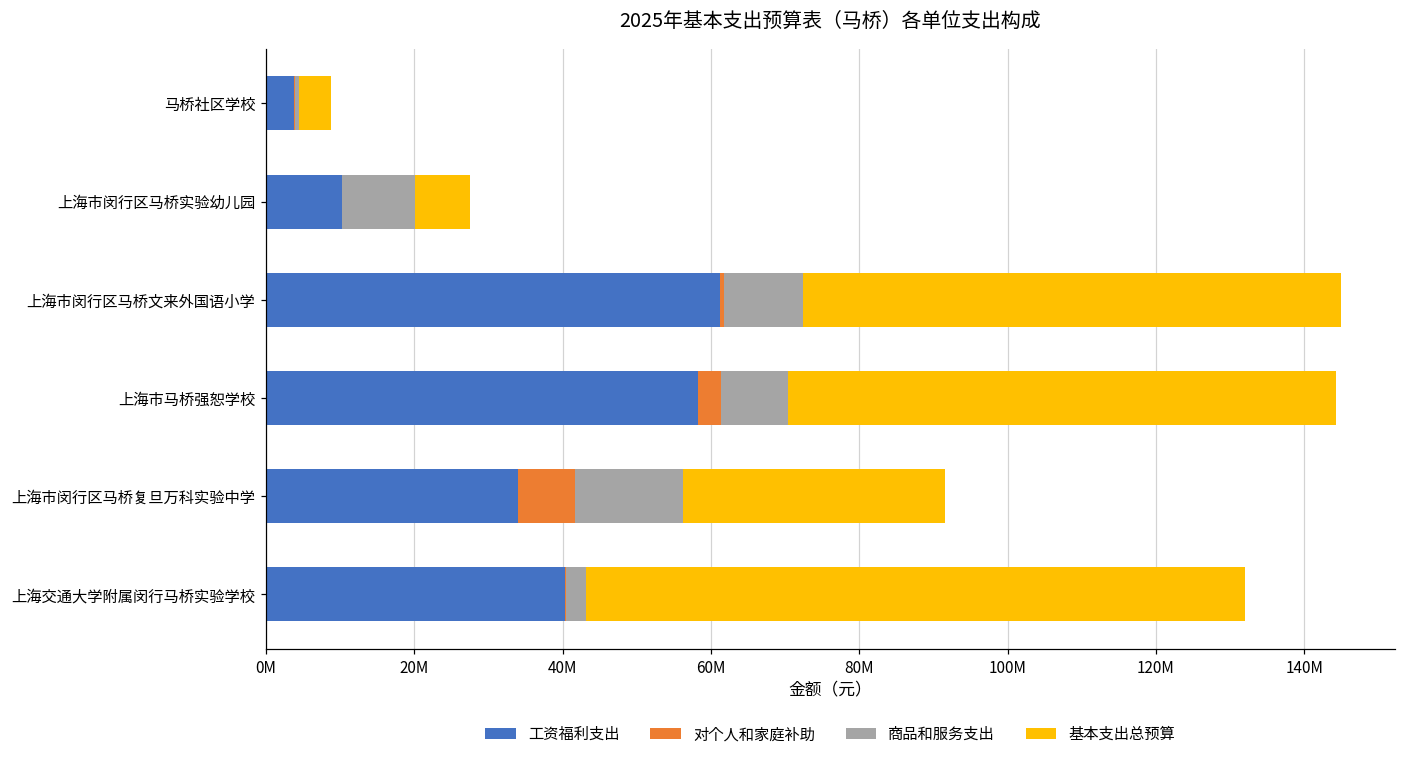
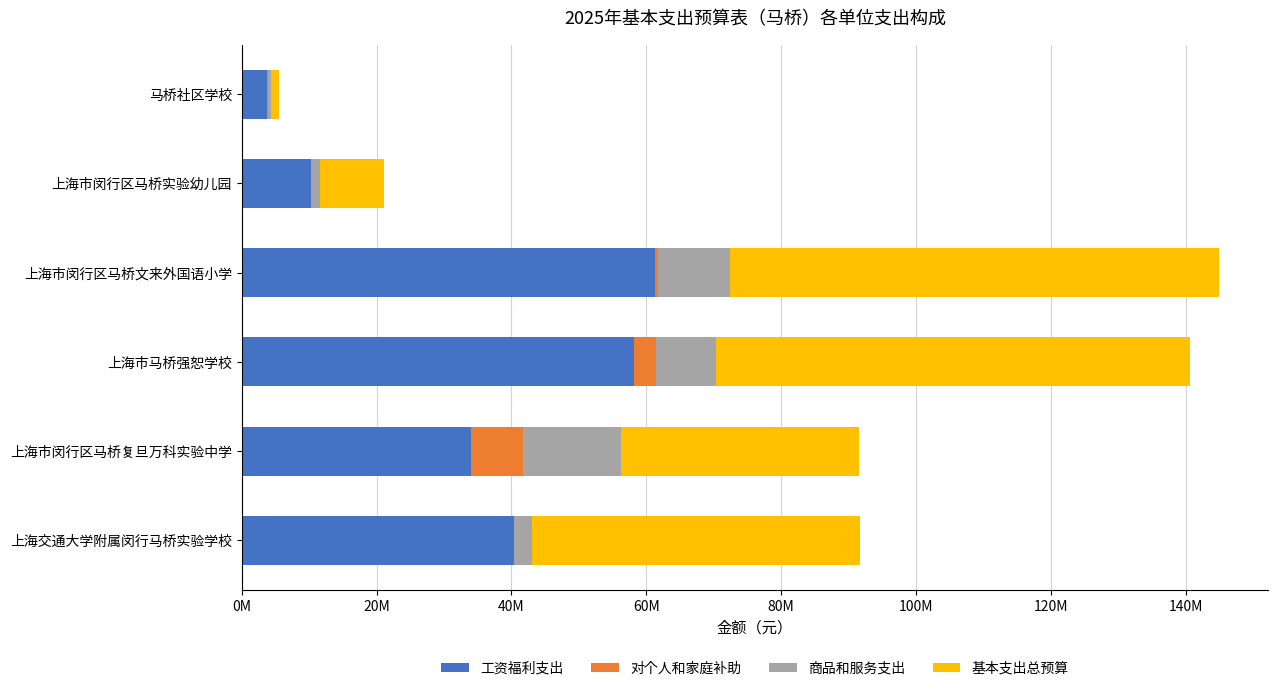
  {
    "工资福利支出": {
      "马桥社区学校": 4000000,
      "上海市闵行区马桥实验幼儿园": 10000000,
      "上海市闵行区马桥文来外国语小学": 61000000,
      "上海市马桥强恕学校": 58000000,
      "上海市闵行区马桥复旦万科实验中学": 34000000,
      "上海交通大学附属闵行马桥实验学校": 40000000
    },
    "对个人和家庭补助": {
      "上海市闵行区马桥文来外国语小学": 1000000,
      "上海市马桥强恕学校": 3000000,
      "上海市闵行区马桥复旦万科实验中学": 8000000
    },
    "商品和服务支出": {
      "马桥社区学校": 0,
-     "上海市闵行区马桥实验幼儿园": 10000000,
+     "上海市闵行区马桥实验幼儿园": 1000000,
      "上海市闵行区马桥文来外国语小学": 11000000,
      "上海市马桥强恕学校": 9000000,
      "上海市闵行区马桥复旦万科实验中学": 15000000,
      "上海交通大学附属闵行马桥实验学校": 3000000
    },
    "基本支出总预算": {
-     "马桥社区学校": 4000000,
-     "上海市闵行区马桥实验幼儿园": 8000000,
+     "马桥社区学校": 1000000,
+     "上海市闵行区马桥实验幼儿园": 10000000,
      "上海市闵行区马桥文来外国语小学": 72000000,
-     "上海市马桥强恕学校": 74000000,
+     "上海市马桥强恕学校": 70000000,
      "上海市闵行区马桥复旦万科实验中学": 35000000,
-     "上海交通大学附属闵行马桥实验学校": 89000000
+     "上海交通大学附属闵行马桥实验学校": 49000000
    }
  }
